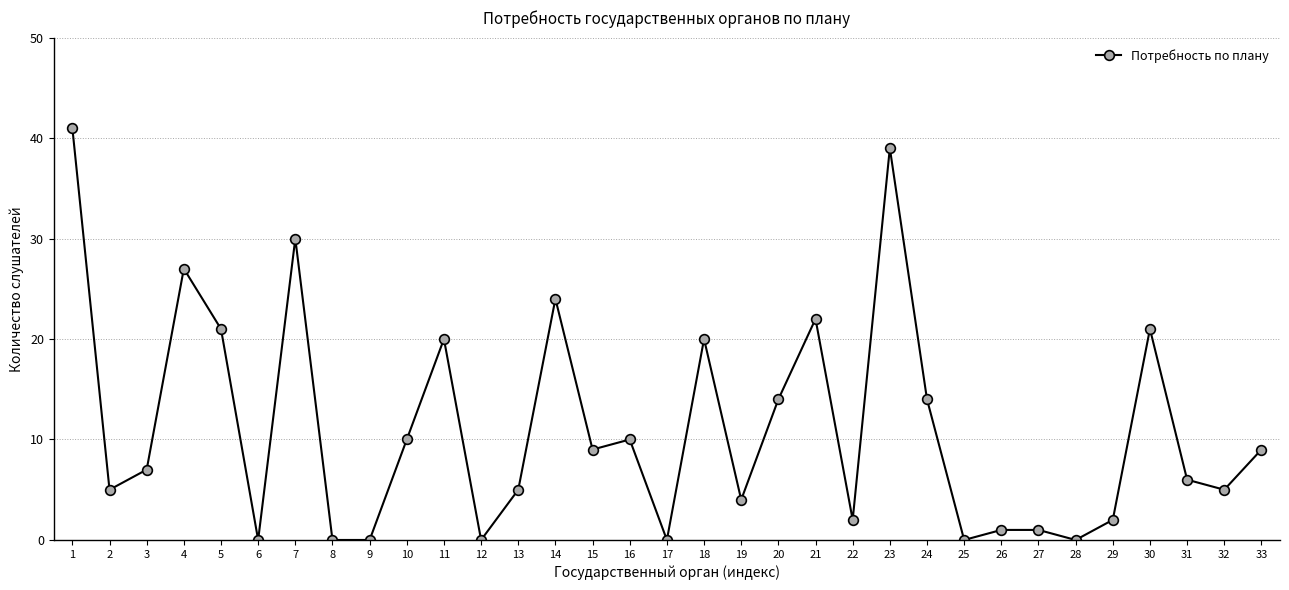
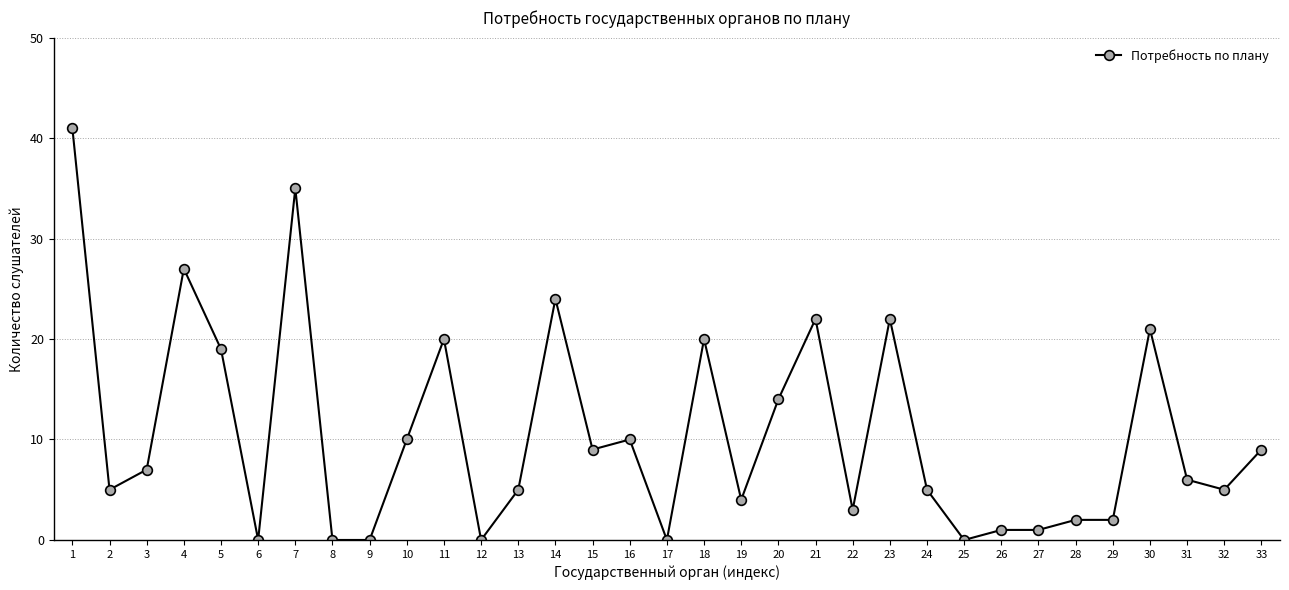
  {
    "1": 41,
    "2": 5,
    "3": 7,
    "4": 27,
-   "5": 21,
+   "5": 19,
    "6": 0,
-   "7": 30,
+   "7": 35,
    "8": 0,
    "9": 0,
    "10": 10,
    "11": 20,
    "12": 0,
    "13": 5,
    "14": 24,
    "15": 9,
    "16": 10,
    "17": 0,
    "18": 20,
    "19": 4,
    "20": 14,
    "21": 22,
-   "22": 2,
-   "23": 39,
-   "24": 14,
+   "22": 3,
+   "23": 22,
+   "24": 5,
    "25": 0,
    "26": 1,
    "27": 1,
-   "28": 0,
+   "28": 2,
    "29": 2,
    "30": 21,
    "31": 6,
    "32": 5,
    "33": 9
  }
